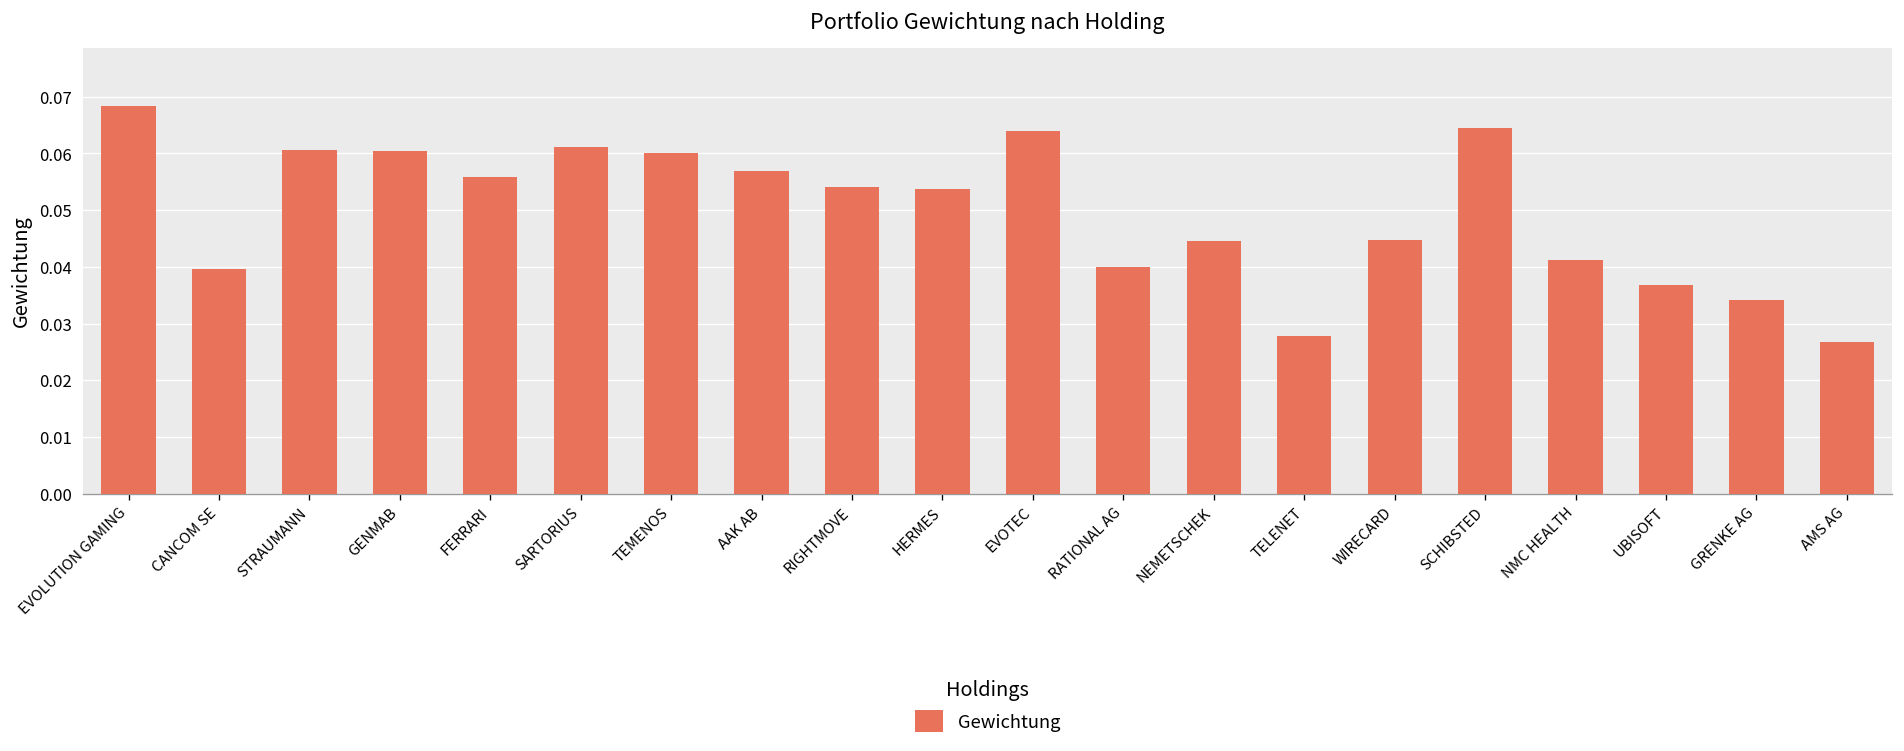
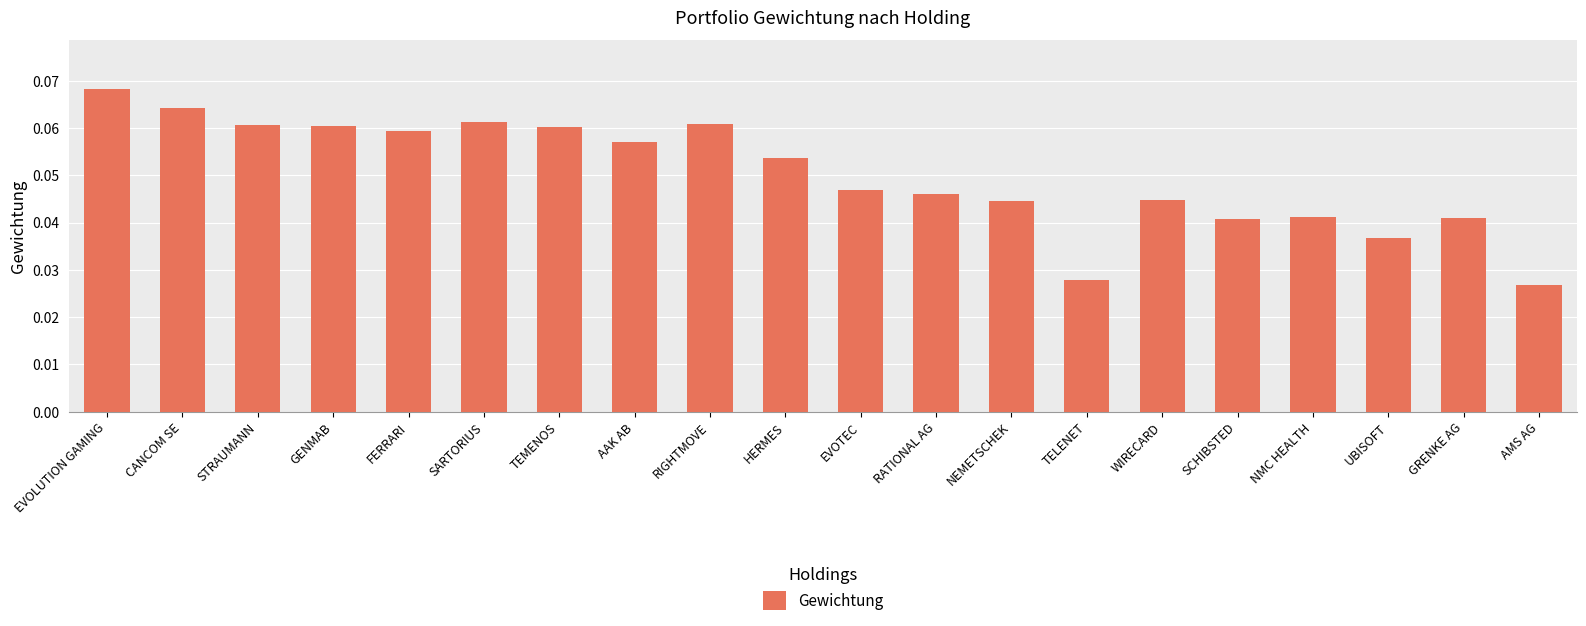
  {
    "EVOLUTION GAMING": 0.068,
-   "CANCOM SE": 0.040,
+   "CANCOM SE": 0.064,
    "STRAUMANN": 0.061,
    "GENMAB": 0.061,
-   "FERRARI": 0.056,
+   "FERRARI": 0.059,
    "SARTORIUS": 0.061,
    "TEMENOS": 0.060,
    "AAK AB": 0.057,
-   "RIGHTMOVE": 0.054,
+   "RIGHTMOVE": 0.061,
    "HERMES": 0.054,
-   "EVOTEC": 0.064,
-   "RATIONAL AG": 0.040,
+   "EVOTEC": 0.047,
+   "RATIONAL AG": 0.046,
    "NEMETSCHEK": 0.045,
    "TELENET": 0.028,
    "WIRECARD": 0.045,
-   "SCHIBSTED": 0.064,
+   "SCHIBSTED": 0.041,
    "NMC HEALTH": 0.041,
    "UBISOFT": 0.037,
-   "GRENKE AG": 0.034,
+   "GRENKE AG": 0.041,
    "AMS AG": 0.027
  }
